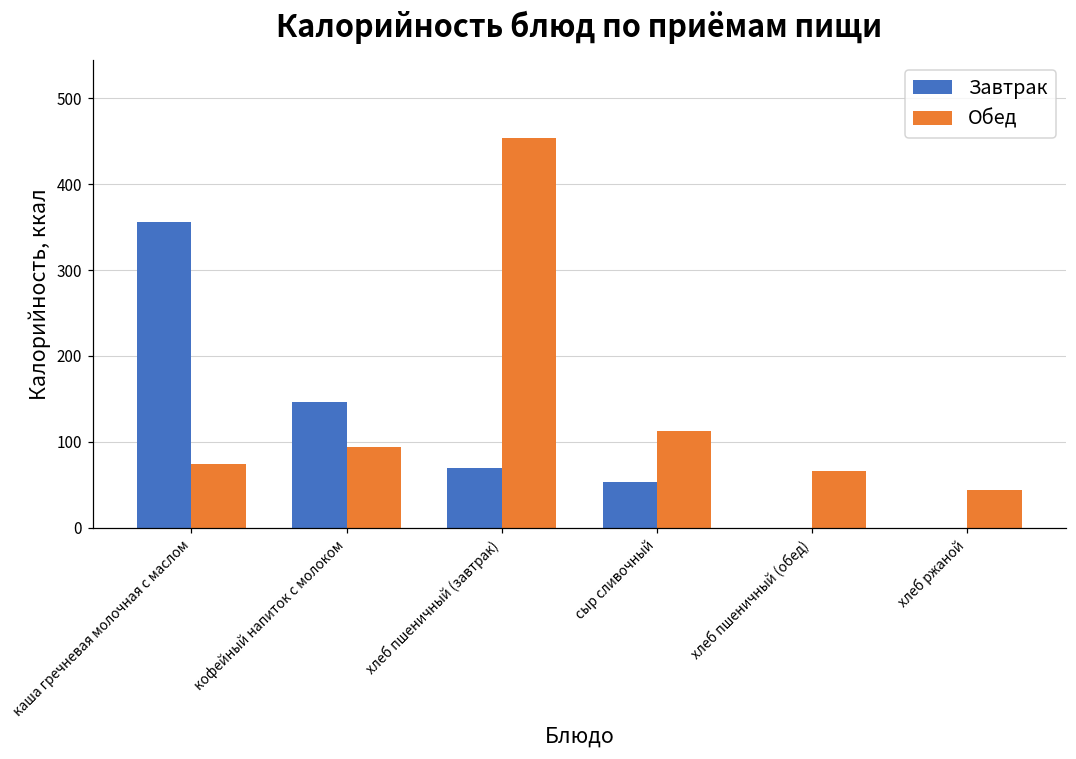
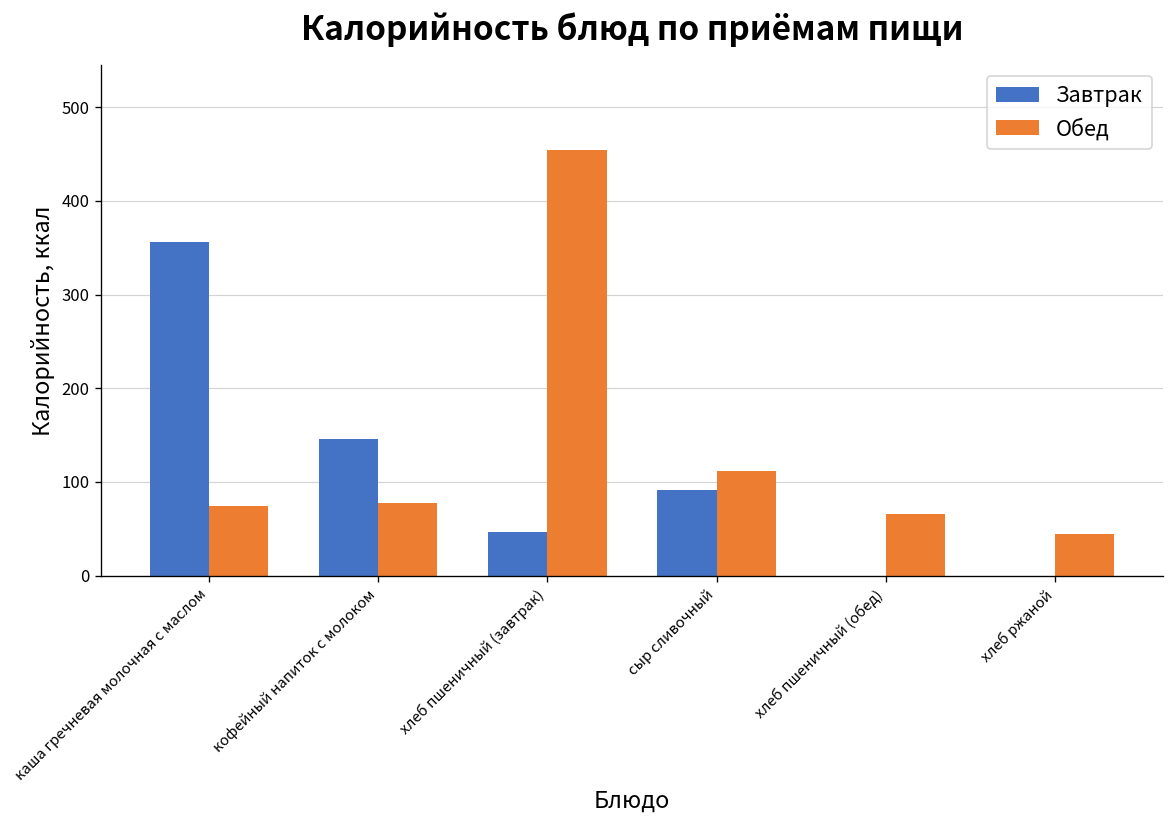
  {
    "Завтрак": {
      "каша гречневая молочная с маслом": 360,
      "кофейный напиток с молоком": 150,
-     "хлеб пшеничный (завтрак)": 70,
-     "сыр сливочный": 50,
+     "хлеб пшеничный (завтрак)": 50,
+     "сыр сливочный": 90,
      "хлеб пшеничный (обед)": 0,
      "хлеб ржаной": 0
    },
    "Обед": {
      "каша гречневая молочная с маслом": 70,
-     "кофейный напиток с молоком": 90,
+     "кофейный напиток с молоком": 80,
      "хлеб пшеничный (завтрак)": 450,
      "сыр сливочный": 110,
      "хлеб пшеничный (обед)": 70,
      "хлеб ржаной": 40
    }
  }
